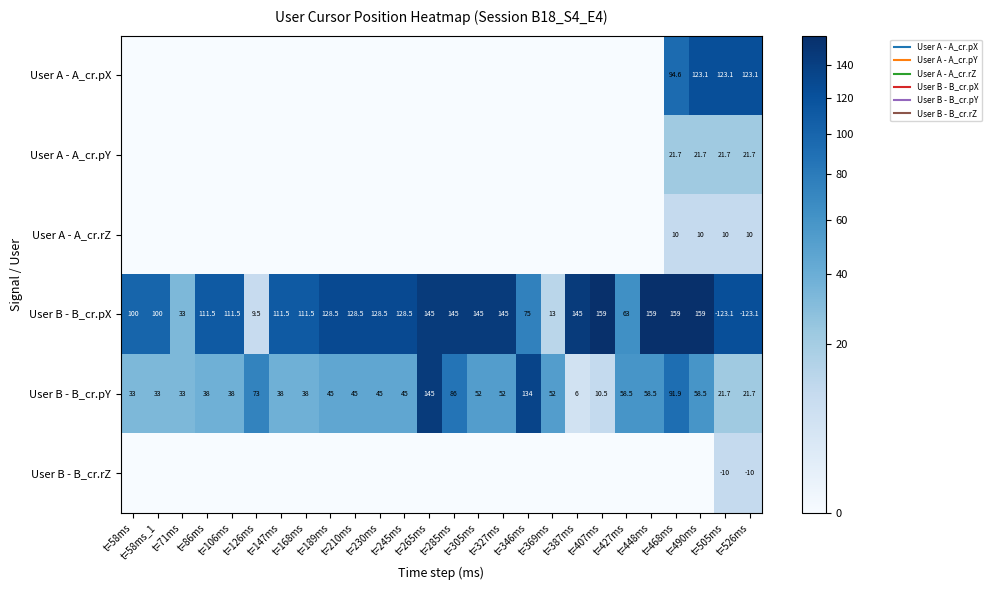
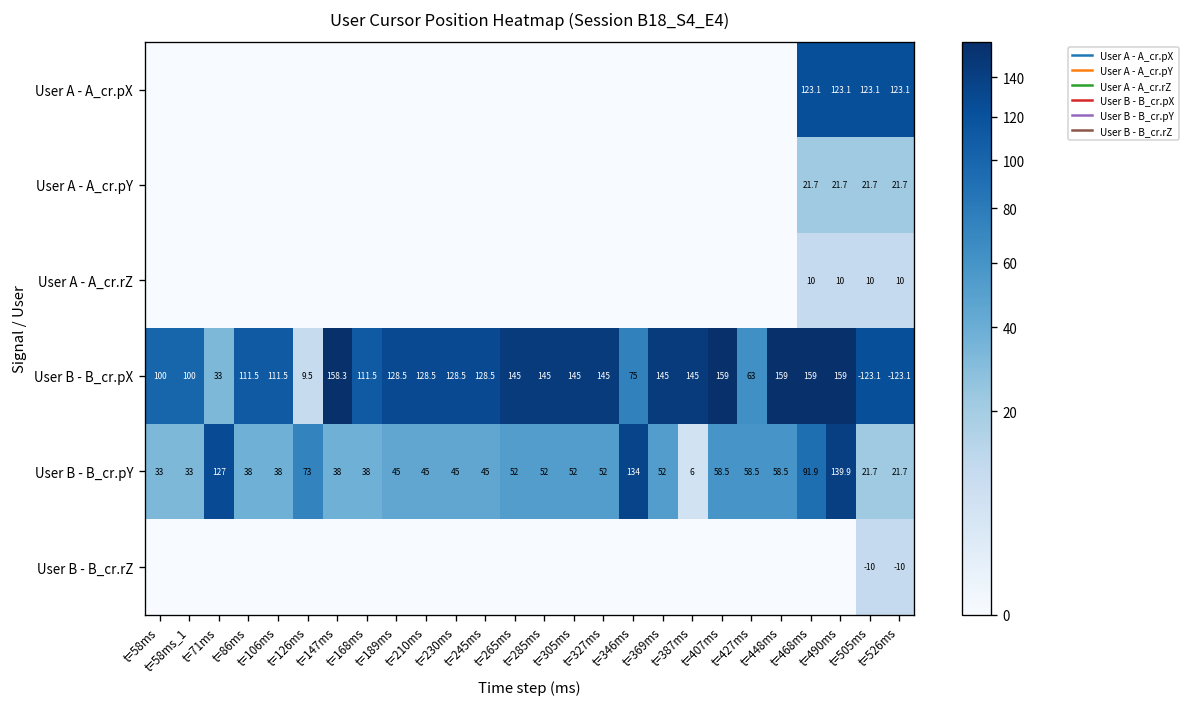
  {
    "User A - A_cr.pX": {
-     "t=468ms": 94.6,
+     "t=468ms": 123.1,
      "t=490ms": 123.1,
      "t=505ms": 123.1,
      "t=526ms": 123.1
    },
    "User A - A_cr.pY": {
      "t=468ms": 21.7,
      "t=490ms": 21.7,
      "t=505ms": 21.7,
      "t=526ms": 21.7
    },
    "User A - A_cr.rZ": {
      "t=468ms": 10,
      "t=490ms": 10,
      "t=505ms": 10,
      "t=526ms": 10
    },
    "User B - B_cr.pX": {
      "t=58ms": 100,
      "t=58ms_1": 100,
      "t=71ms": 33,
      "t=86ms": 111.5,
      "t=106ms": 111.5,
      "t=126ms": 9.5,
-     "t=147ms": 111.5,
+     "t=147ms": 158.3,
      "t=168ms": 111.5,
      "t=189ms": 128.5,
      "t=210ms": 128.5,
      "t=230ms": 128.5,
      "t=245ms": 128.5,
      "t=265ms": 145,
      "t=285ms": 145,
      "t=305ms": 145,
      "t=327ms": 145,
      "t=346ms": 75,
-     "t=369ms": 13,
+     "t=369ms": 145,
      "t=387ms": 145,
      "t=407ms": 159,
      "t=427ms": 63,
      "t=448ms": 159,
      "t=468ms": 159,
      "t=490ms": 159,
      "t=505ms": -123.1,
      "t=526ms": -123.1
    },
    "User B - B_cr.pY": {
      "t=58ms": 33,
      "t=58ms_1": 33,
-     "t=71ms": 33,
+     "t=71ms": 127,
      "t=86ms": 38,
      "t=106ms": 38,
      "t=126ms": 73,
      "t=147ms": 38,
      "t=168ms": 38,
      "t=189ms": 45,
      "t=210ms": 45,
      "t=230ms": 45,
      "t=245ms": 45,
-     "t=265ms": 145,
-     "t=285ms": 86,
+     "t=265ms": 52,
+     "t=285ms": 52,
      "t=305ms": 52,
      "t=327ms": 52,
      "t=346ms": 134,
      "t=369ms": 52,
      "t=387ms": 6,
-     "t=407ms": 10.5,
+     "t=407ms": 58.5,
      "t=427ms": 58.5,
      "t=448ms": 58.5,
      "t=468ms": 91.9,
-     "t=490ms": 58.5,
+     "t=490ms": 139.9,
      "t=505ms": 21.7,
      "t=526ms": 21.7
    },
    "User B - B_cr.rZ": {
      "t=505ms": -10,
      "t=526ms": -10
    }
  }
